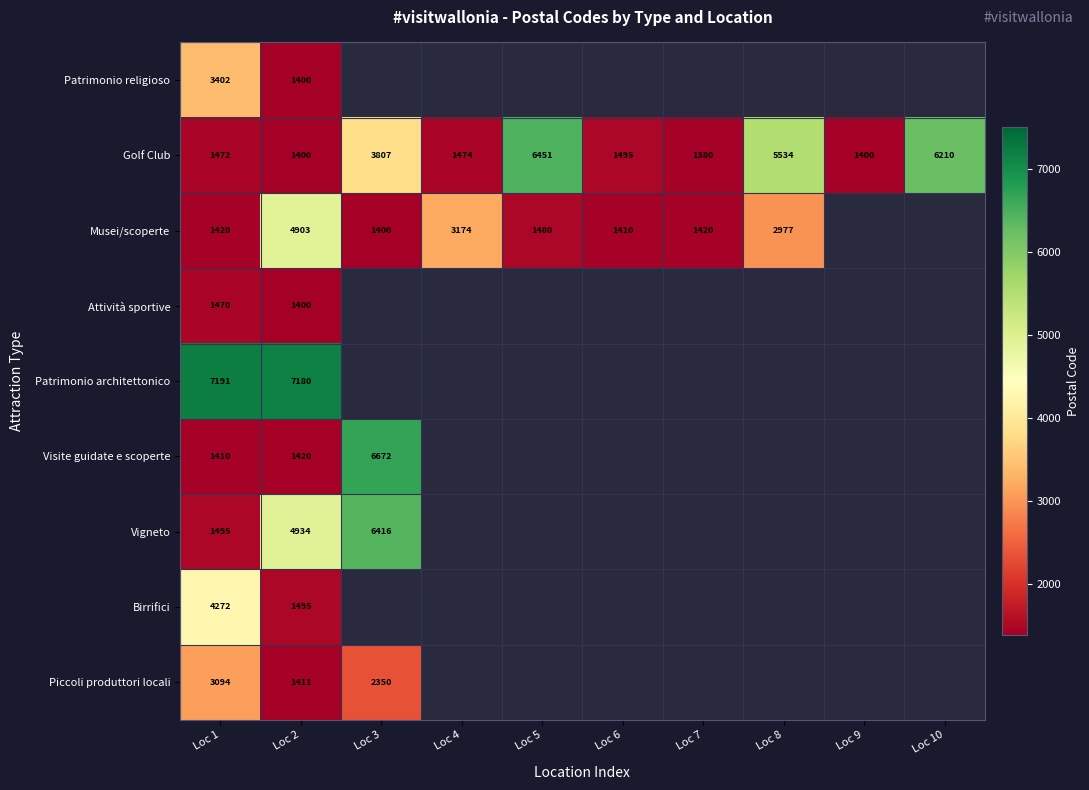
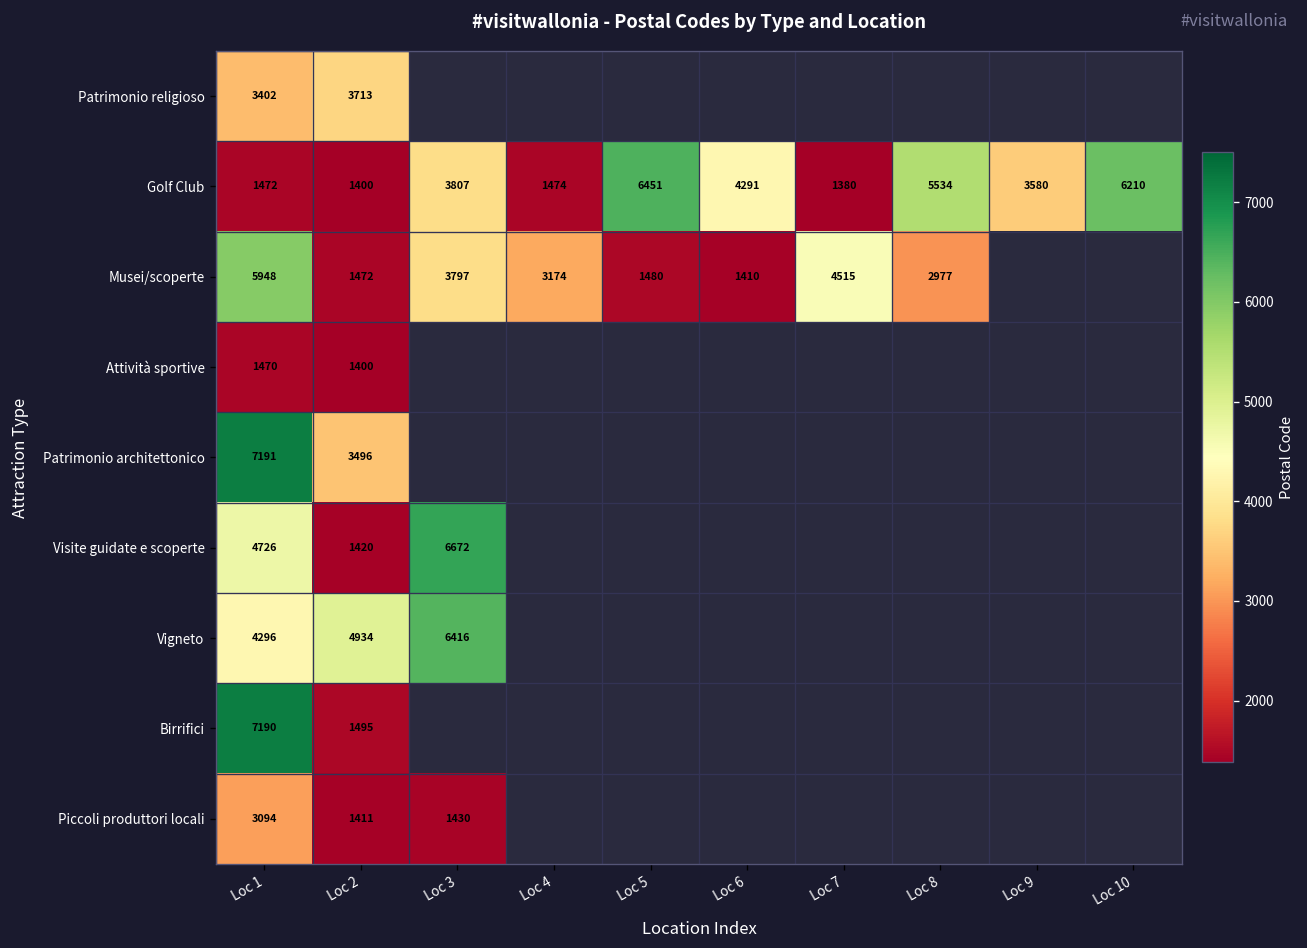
  {
    "Patrimonio religioso": {
      "Loc 1": 3402,
-     "Loc 2": 1400
+     "Loc 2": 3713
    },
    "Golf Club": {
      "Loc 1": 1472,
      "Loc 2": 1400,
      "Loc 3": 3807,
      "Loc 4": 1474,
      "Loc 5": 6451,
-     "Loc 6": 1495,
+     "Loc 6": 4291,
      "Loc 7": 1380,
      "Loc 8": 5534,
-     "Loc 9": 1400,
+     "Loc 9": 3580,
      "Loc 10": 6210
    },
    "Musei/scoperte": {
-     "Loc 1": 1420,
-     "Loc 2": 4903,
-     "Loc 3": 1400,
+     "Loc 1": 5948,
+     "Loc 2": 1472,
+     "Loc 3": 3797,
      "Loc 4": 3174,
      "Loc 5": 1480,
      "Loc 6": 1410,
-     "Loc 7": 1420,
+     "Loc 7": 4515,
      "Loc 8": 2977
    },
    "Attività sportive": {
      "Loc 1": 1470,
      "Loc 2": 1400
    },
    "Patrimonio architettonico": {
      "Loc 1": 7191,
-     "Loc 2": 7180
+     "Loc 2": 3496
    },
    "Visite guidate e scoperte": {
-     "Loc 1": 1410,
+     "Loc 1": 4726,
      "Loc 2": 1420,
      "Loc 3": 6672
    },
    "Vigneto": {
-     "Loc 1": 1495,
+     "Loc 1": 4296,
      "Loc 2": 4934,
      "Loc 3": 6416
    },
    "Birrifici": {
-     "Loc 1": 4272,
+     "Loc 1": 7190,
      "Loc 2": 1495
    },
    "Piccoli produttori locali": {
      "Loc 1": 3094,
      "Loc 2": 1411,
-     "Loc 3": 2350
+     "Loc 3": 1430
    }
  }
